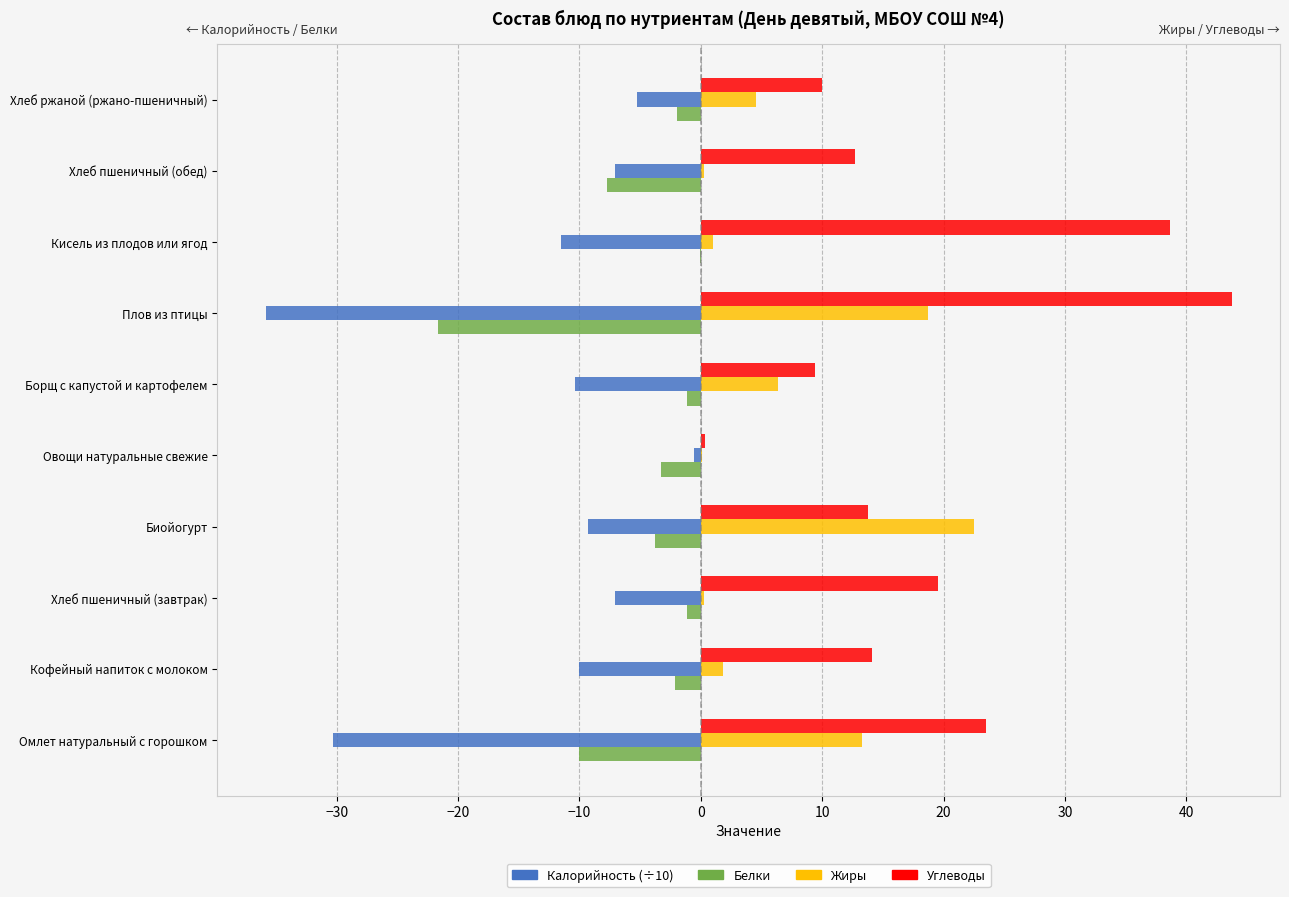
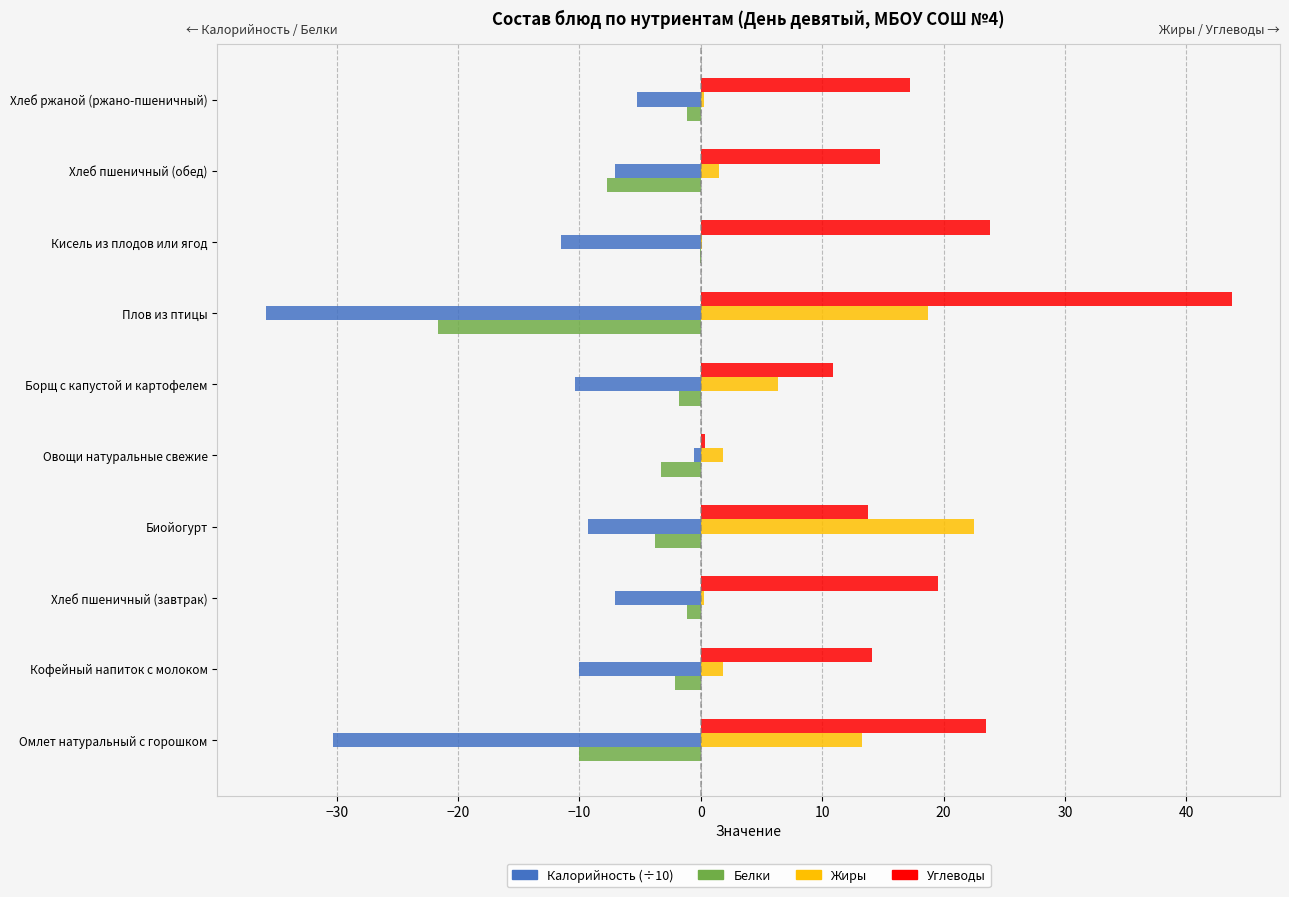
  {
    "Белки": {
-     "Хлеб ржаной (ржано-пшеничный)": -2.0,
+     "Хлеб ржаной (ржано-пшеничный)": -1.1,
      "Хлеб пшеничный (обед)": -7.8,
      "Плов из птицы": -21.6,
-     "Борщ с капустой и картофелем": -1.1,
+     "Борщ с капустой и картофелем": -1.8,
      "Овощи натуральные свежие": -3.3,
      "Биойогурт": -3.8,
      "Хлеб пшеничный (завтрак)": -1.1,
      "Кофейный напиток с молоком": -2.1,
      "Омлет натуральный с горошком": -10.0
    },
    "Жиры": {
-     "Хлеб ржаной (ржано-пшеничный)": 4.5,
-     "Хлеб пшеничный (обед)": 0.2,
-     "Кисель из плодов или ягод": 1.0,
+     "Хлеб ржаной (ржано-пшеничный)": 0.3,
+     "Хлеб пшеничный (обед)": 1.5,
+     "Кисель из плодов или ягод": 0.1,
      "Плов из птицы": 18.7,
      "Борщ с капустой и картофелем": 6.4,
-     "Овощи натуральные свежие": 0.1,
+     "Овощи натуральные свежие": 1.8,
      "Биойогурт": 22.5,
      "Хлеб пшеничный (завтрак)": 0.2,
      "Кофейный напиток с молоком": 1.8,
      "Омлет натуральный с горошком": 13.3
    },
    "Углеводы": {
-     "Хлеб ржаной (ржано-пшеничный)": 10.0,
-     "Хлеб пшеничный (обед)": 12.7,
-     "Кисель из плодов или ягод": 38.7,
+     "Хлеб ржаной (ржано-пшеничный)": 17.3,
+     "Хлеб пшеничный (обед)": 14.8,
+     "Кисель из плодов или ягод": 23.8,
      "Плов из птицы": 43.7,
-     "Борщ с капустой и картофелем": 9.4,
+     "Борщ с капустой и картофелем": 10.9,
      "Овощи натуральные свежие": 0.3,
      "Биойогурт": 13.8,
      "Хлеб пшеничный (завтрак)": 19.5,
      "Кофейный напиток с молоком": 14.1,
      "Омлет натуральный с горошком": 23.5
    }
  }
